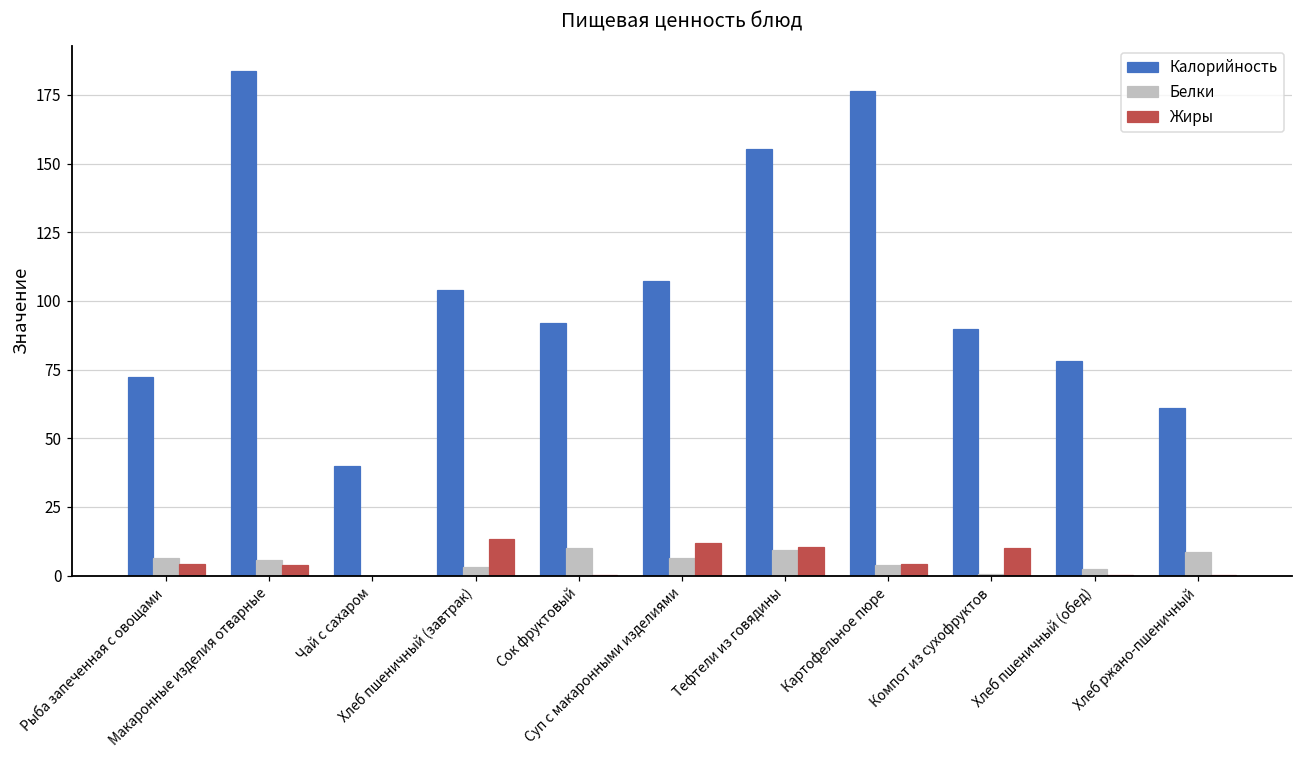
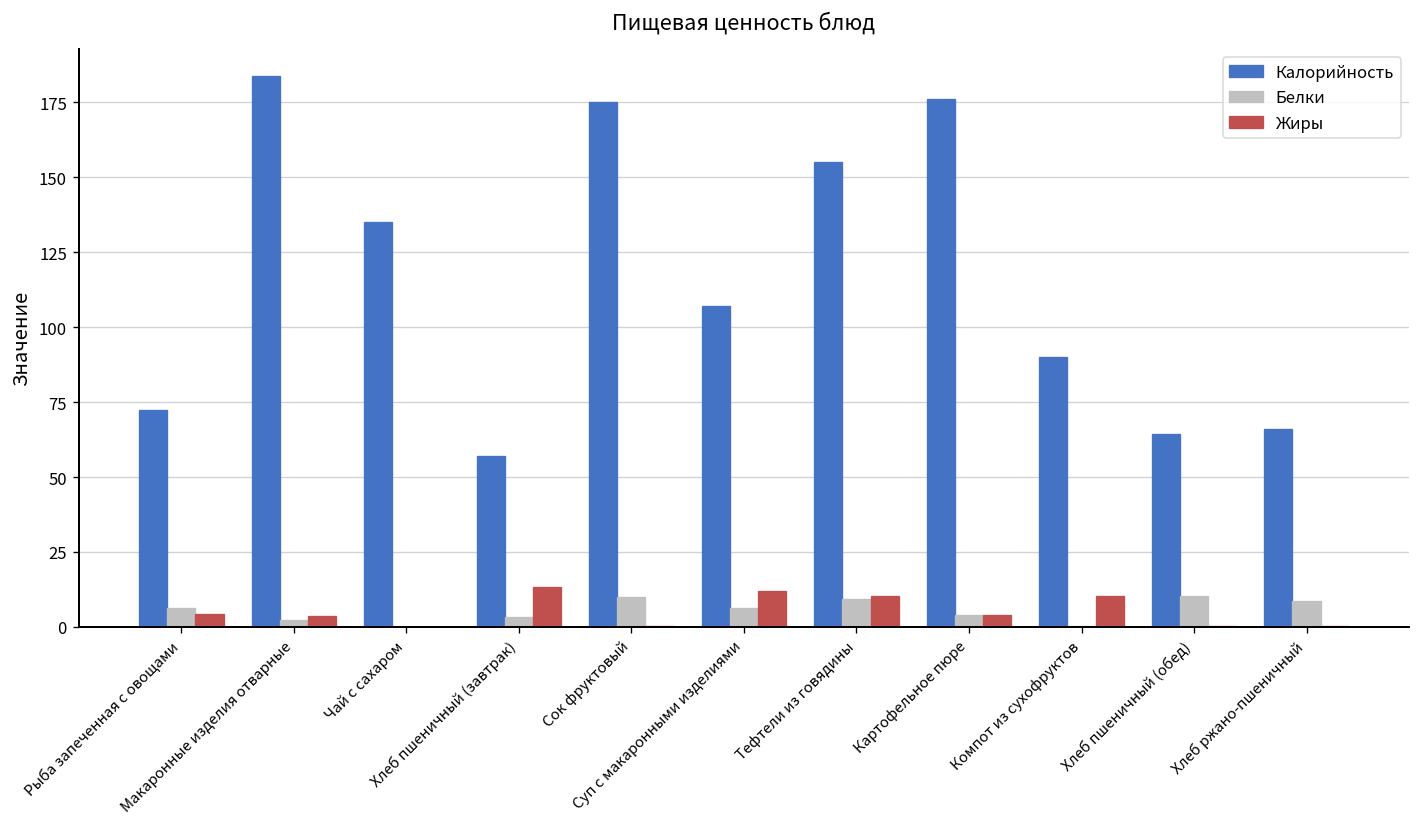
  {
    "Калорийность": {
      "Рыба запеченная с овощами": 72,
      "Макаронные изделия отварные": 184,
-     "Чай с сахаром": 40,
-     "Хлеб пшеничный (завтрак)": 104,
-     "Сок фруктовый": 92,
+     "Чай с сахаром": 135,
+     "Хлеб пшеничный (завтрак)": 57,
+     "Сок фруктовый": 175,
      "Суп с макаронными изделиями": 107,
      "Тефтели из говядины": 155,
      "Картофельное пюре": 176,
      "Компот из сухофруктов": 90,
-     "Хлеб пшеничный (обед)": 78,
-     "Хлеб ржано-пшеничный": 61
+     "Хлеб пшеничный (обед)": 65,
+     "Хлеб ржано-пшеничный": 66
    },
    "Белки": {
      "Рыба запеченная с овощами": 6,
-     "Макаронные изделия отварные": 5,
+     "Макаронные изделия отварные": 2,
      "Чай с сахаром": 0,
      "Хлеб пшеничный (завтрак)": 3,
      "Сок фруктовый": 10,
      "Суп с макаронными изделиями": 6,
      "Тефтели из говядины": 9,
      "Картофельное пюре": 4,
-     "Хлеб пшеничный (обед)": 2,
+     "Хлеб пшеничный (обед)": 10,
      "Хлеб ржано-пшеничный": 9
    },
    "Жиры": {
      "Рыба запеченная с овощами": 4,
      "Макаронные изделия отварные": 4,
      "Чай с сахаром": 0,
      "Хлеб пшеничный (завтрак)": 13,
      "Суп с макаронными изделиями": 12,
      "Тефтели из говядины": 10,
      "Картофельное пюре": 4,
      "Компот из сухофруктов": 10
    }
  }
